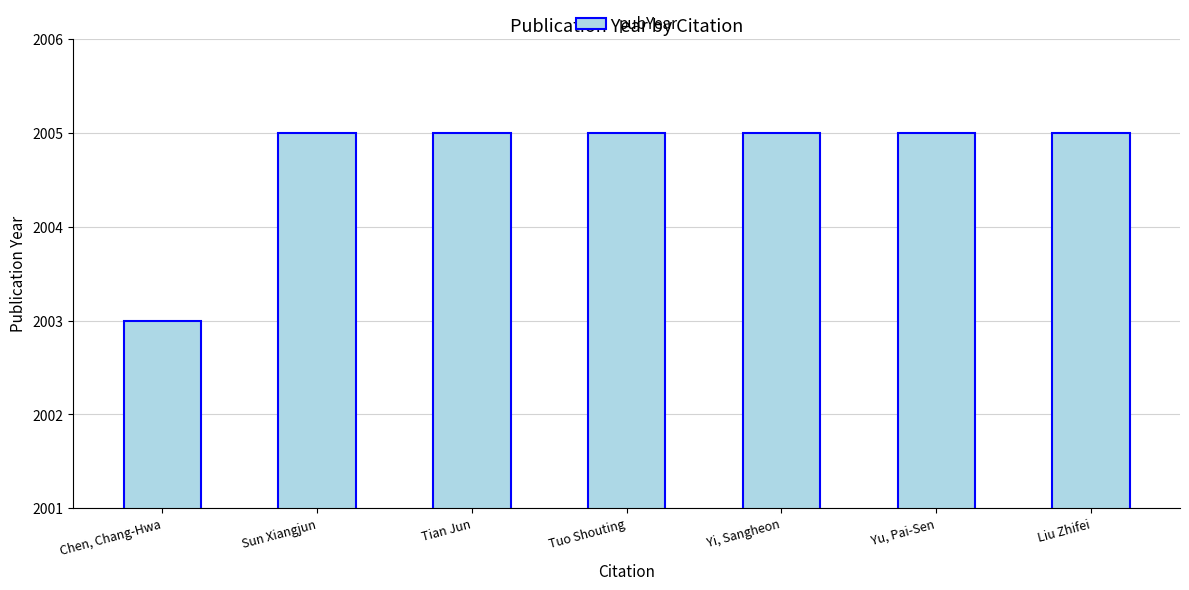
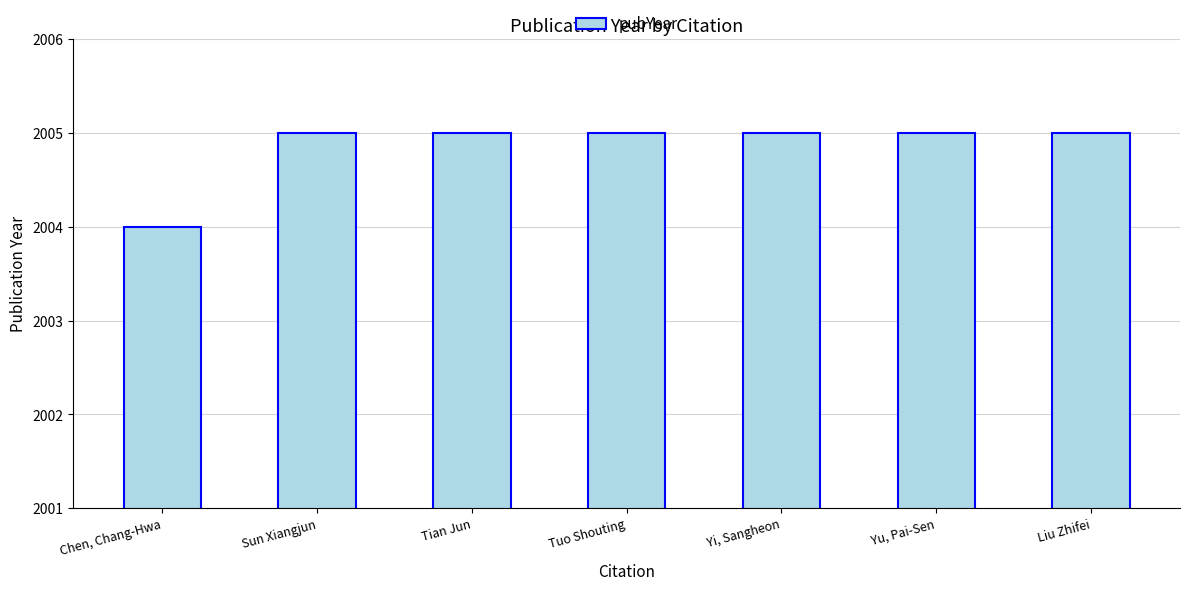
  {
-   "Chen, Chang-Hwa": 2003,
+   "Chen, Chang-Hwa": 2004,
    "Sun Xiangjun": 2005,
    "Tian Jun": 2005,
    "Tuo Shouting": 2005,
    "Yi, Sangheon": 2005,
    "Yu, Pai-Sen": 2005,
    "Liu Zhifei": 2005
  }
